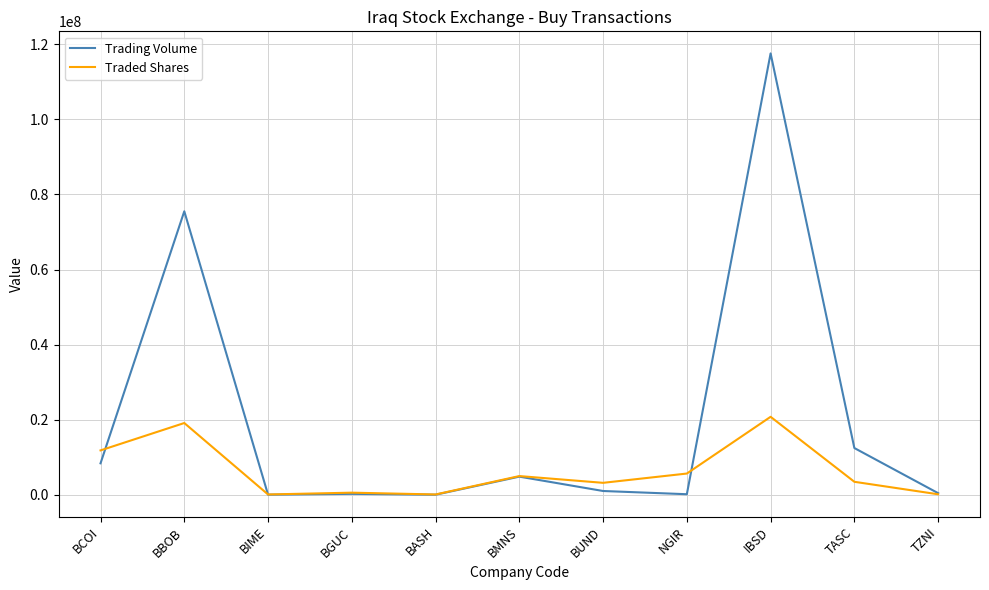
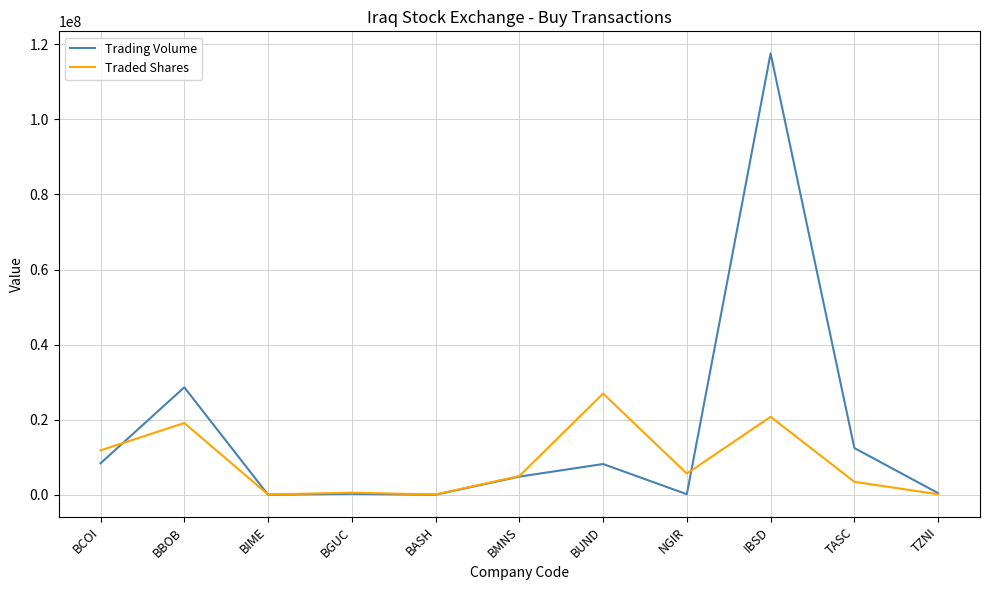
  {
    "Trading Volume": {
      "BCOI": 8000000,
-     "BBOB": 76000000,
-     "BUND": 1000000,
+     "BBOB": 29000000,
+     "BUND": 8000000,
      "NGIR": 0,
      "IBSD": 118000000,
      "TASC": 12000000
    },
    "Traded Shares": {
      "BCOI": 12000000,
      "BBOB": 19000000,
-     "BUND": 3000000,
+     "BUND": 27000000,
      "NGIR": 6000000,
      "IBSD": 21000000,
      "TASC": 3000000
    }
  }
